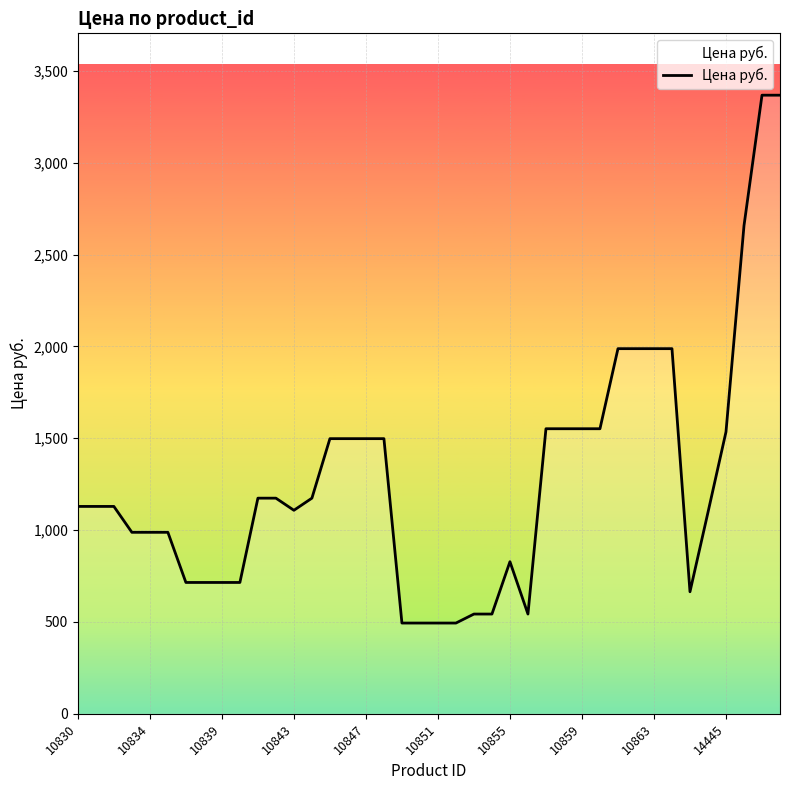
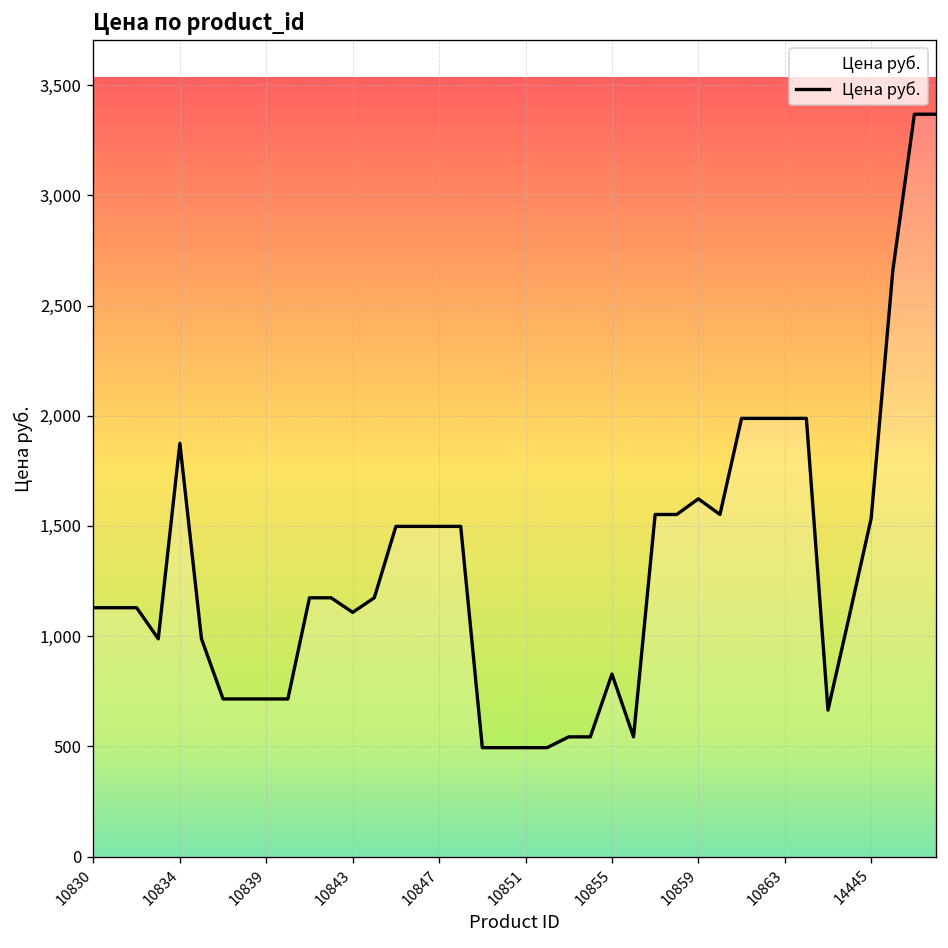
  {
    "10830": "1,130",
-   "10834": "990",
+   "10834": "1,880",
    "10839": "720",
    "10843": "1,110",
    "10847": "1,500",
    "10851": "490",
    "10855": "830",
-   "10859": "1,550",
+   "10859": "1,620",
    "10863": "1,990",
    "14445": "1,530"
  }
